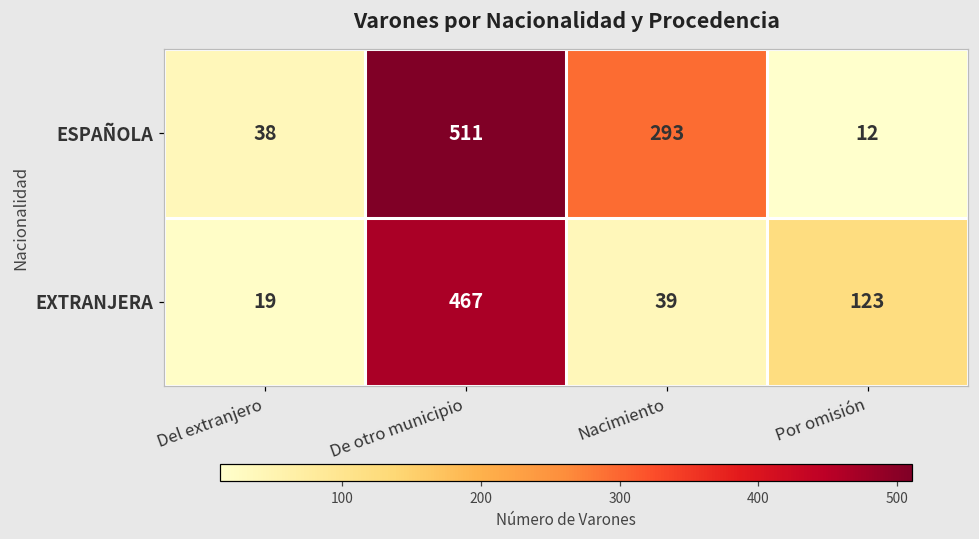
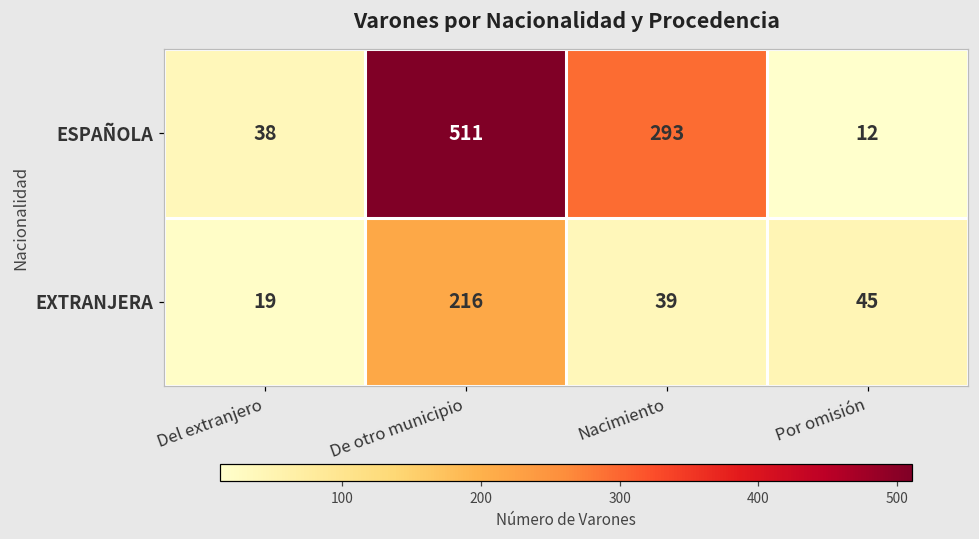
  {
    "ESPAÑOLA": {
      "Del extranjero": 38,
      "De otro municipio": 511,
      "Nacimiento": 293,
      "Por omisión": 12
    },
    "EXTRANJERA": {
      "Del extranjero": 19,
-     "De otro municipio": 467,
+     "De otro municipio": 216,
      "Nacimiento": 39,
-     "Por omisión": 123
+     "Por omisión": 45
    }
  }
